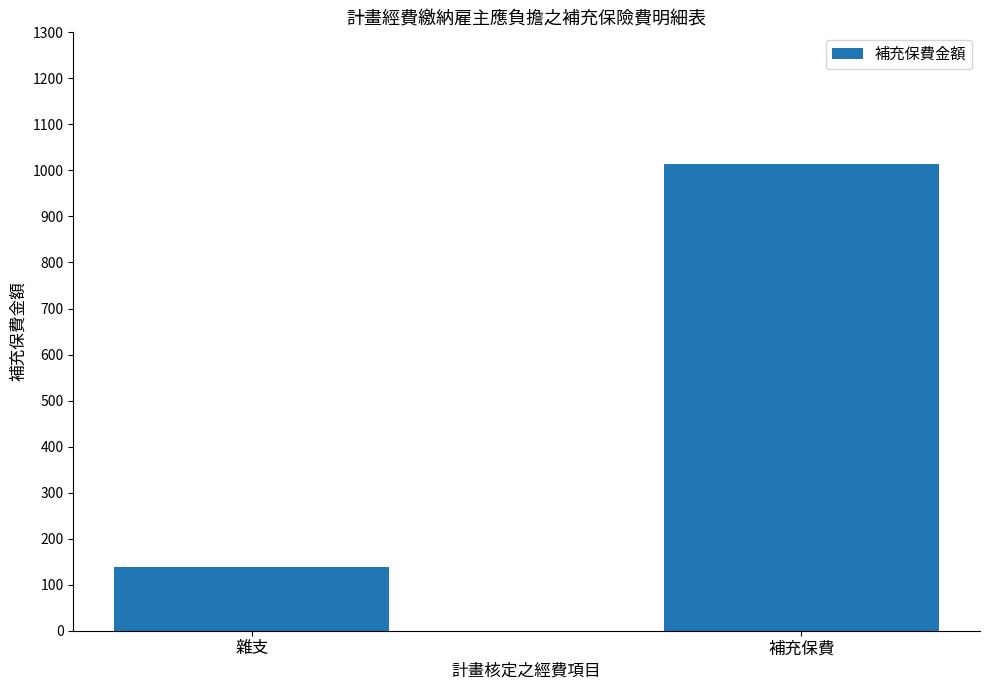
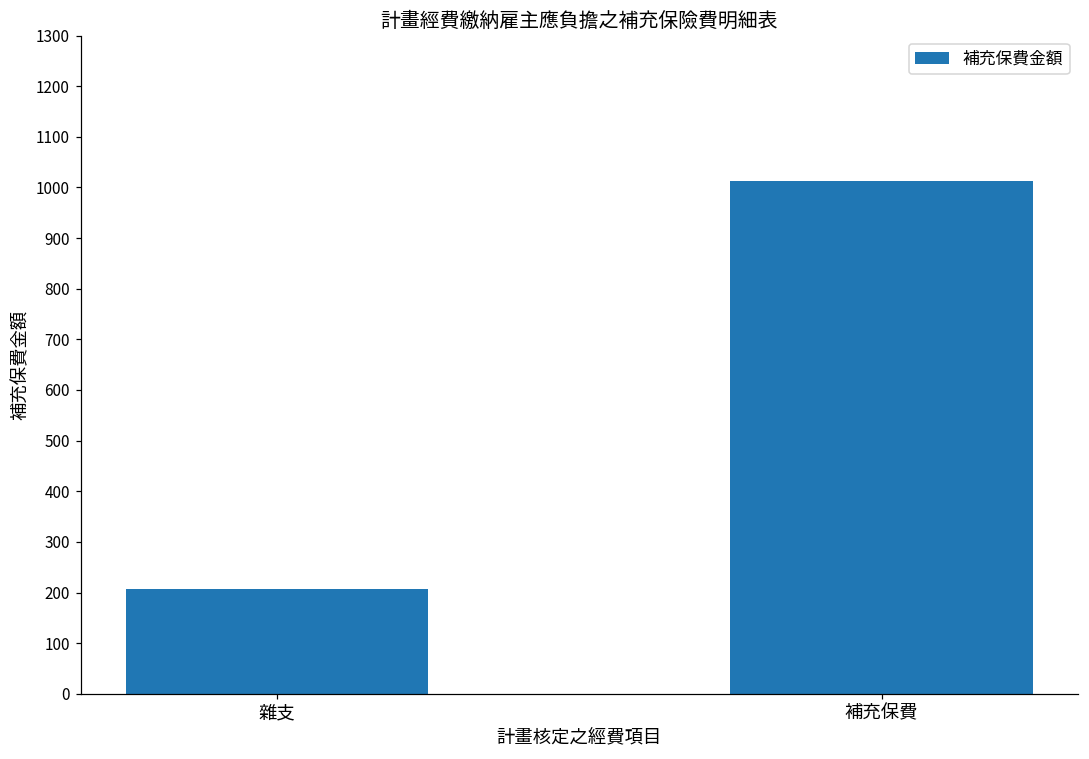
  {
-   "雜支": 140,
+   "雜支": 210,
    "補充保費": 1010
  }
